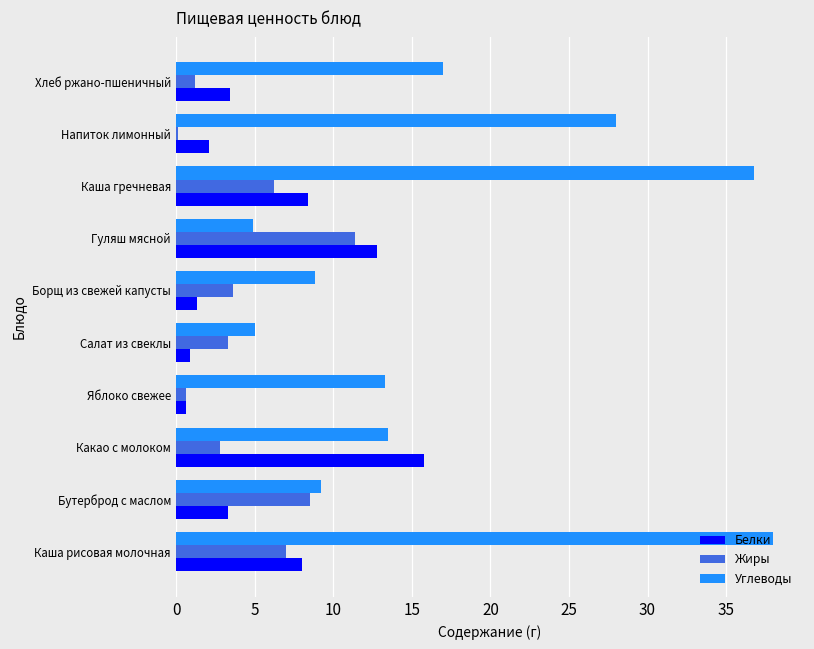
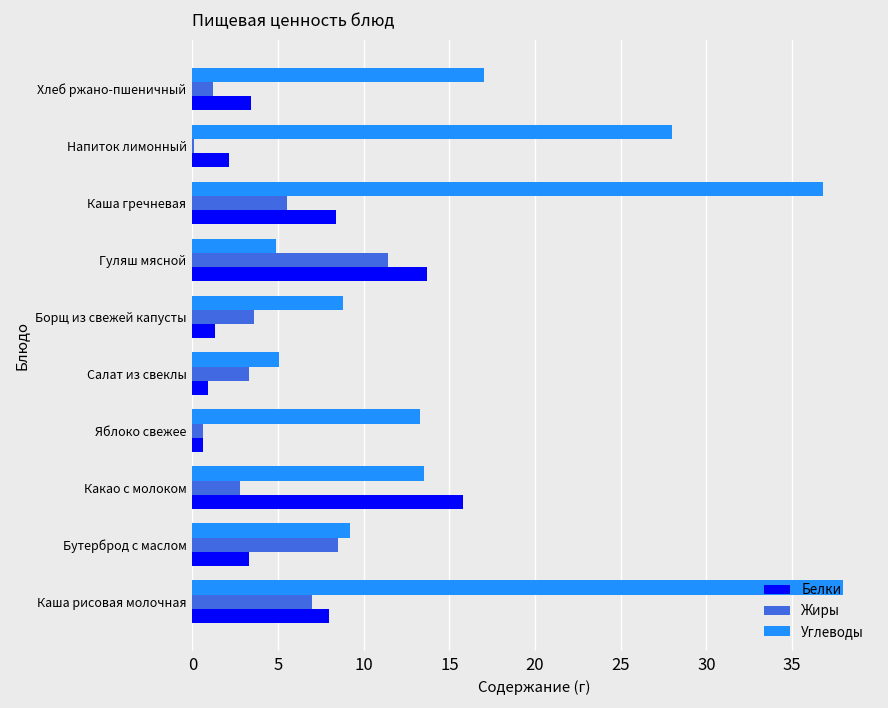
  {
    "Белки": {
      "Хлеб ржано-пшеничный": 3.4,
      "Напиток лимонный": 2.1,
      "Каша гречневая": 8.4,
-     "Гуляш мясной": 12.8,
+     "Гуляш мясной": 13.7,
      "Борщ из свежей капусты": 1.3,
      "Салат из свеклы": 0.9,
      "Яблоко свежее": 0.6,
      "Какао с молоком": 15.8,
      "Бутерброд с маслом": 3.3,
      "Каша рисовая молочная": 8.0
    },
    "Жиры": {
      "Хлеб ржано-пшеничный": 1.2,
-     "Каша гречневая": 6.2,
+     "Каша гречневая": 5.5,
      "Гуляш мясной": 11.4,
      "Борщ из свежей капусты": 3.6,
      "Салат из свеклы": 3.3,
      "Яблоко свежее": 0.6,
      "Какао с молоком": 2.8,
      "Бутерброд с маслом": 8.5,
      "Каша рисовая молочная": 7.0
    },
    "Углеводы": {
      "Хлеб ржано-пшеничный": 17.0,
      "Напиток лимонный": 28.0,
      "Каша гречневая": 36.8,
      "Гуляш мясной": 4.9,
      "Борщ из свежей капусты": 8.8,
      "Салат из свеклы": 5.0,
      "Яблоко свежее": 13.3,
      "Какао с молоком": 13.5,
      "Бутерброд с маслом": 9.2,
      "Каша рисовая молочная": 38.0
    }
  }
